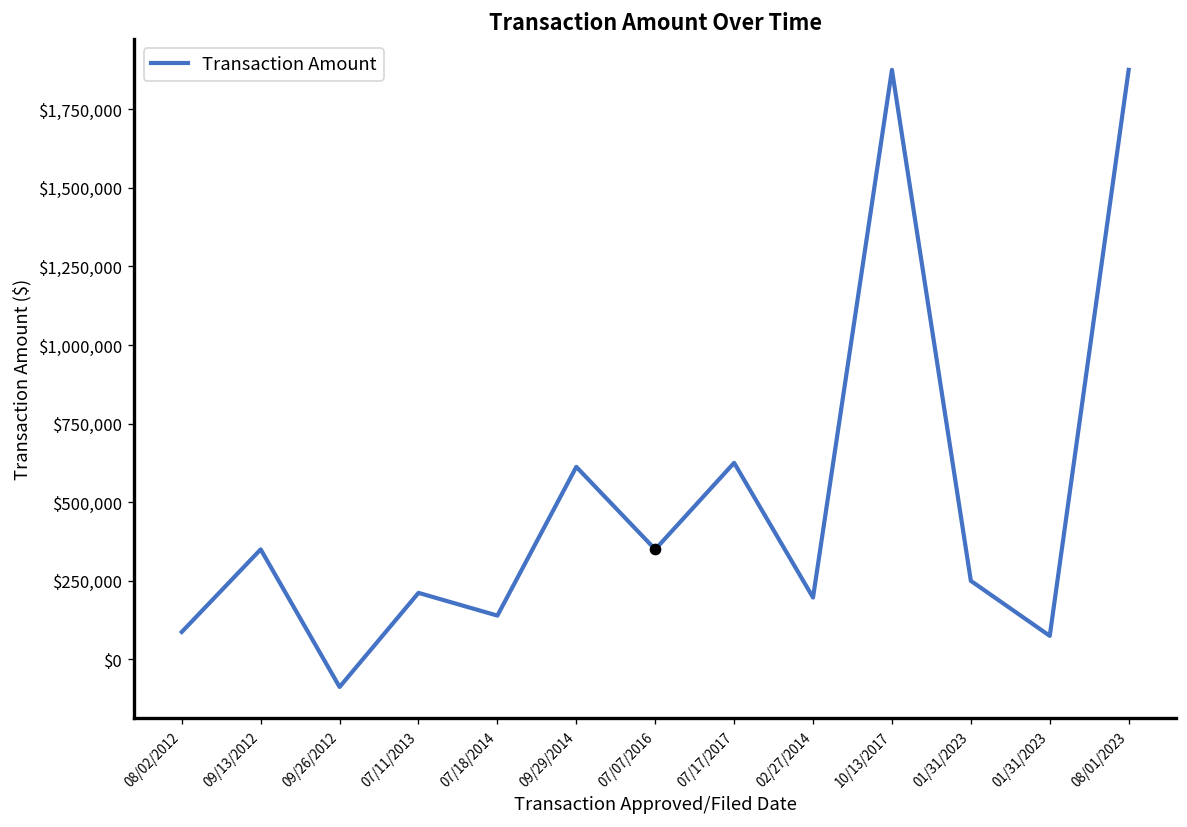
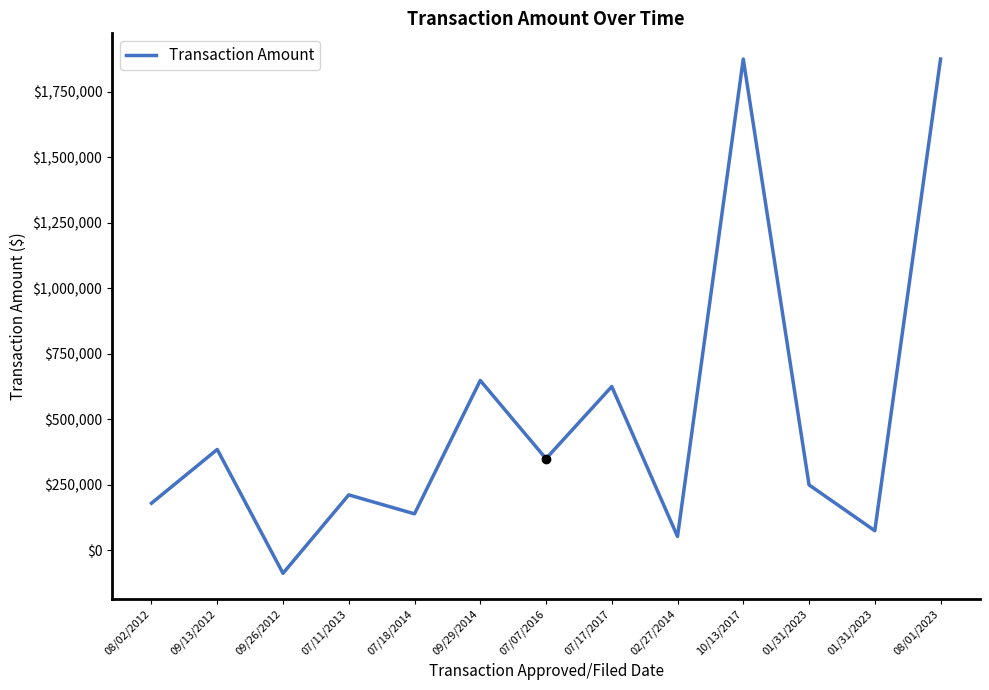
  {
    "Transaction Amount": {
-     "08/02/2012": "$90,000",
-     "09/13/2012": "$350,000",
+     "08/02/2012": "$180,000",
+     "09/13/2012": "$390,000",
      "09/26/2012": "$-90,000",
      "07/11/2013": "$210,000",
      "07/18/2014": "$140,000",
-     "09/29/2014": "$610,000",
+     "09/29/2014": "$650,000",
      "07/17/2017": "$630,000",
-     "02/27/2014": "$200,000",
+     "02/27/2014": "$50,000",
      "10/13/2017": "$1,880,000",
      "08/01/2023": "$1,880,000"
    }
  }
